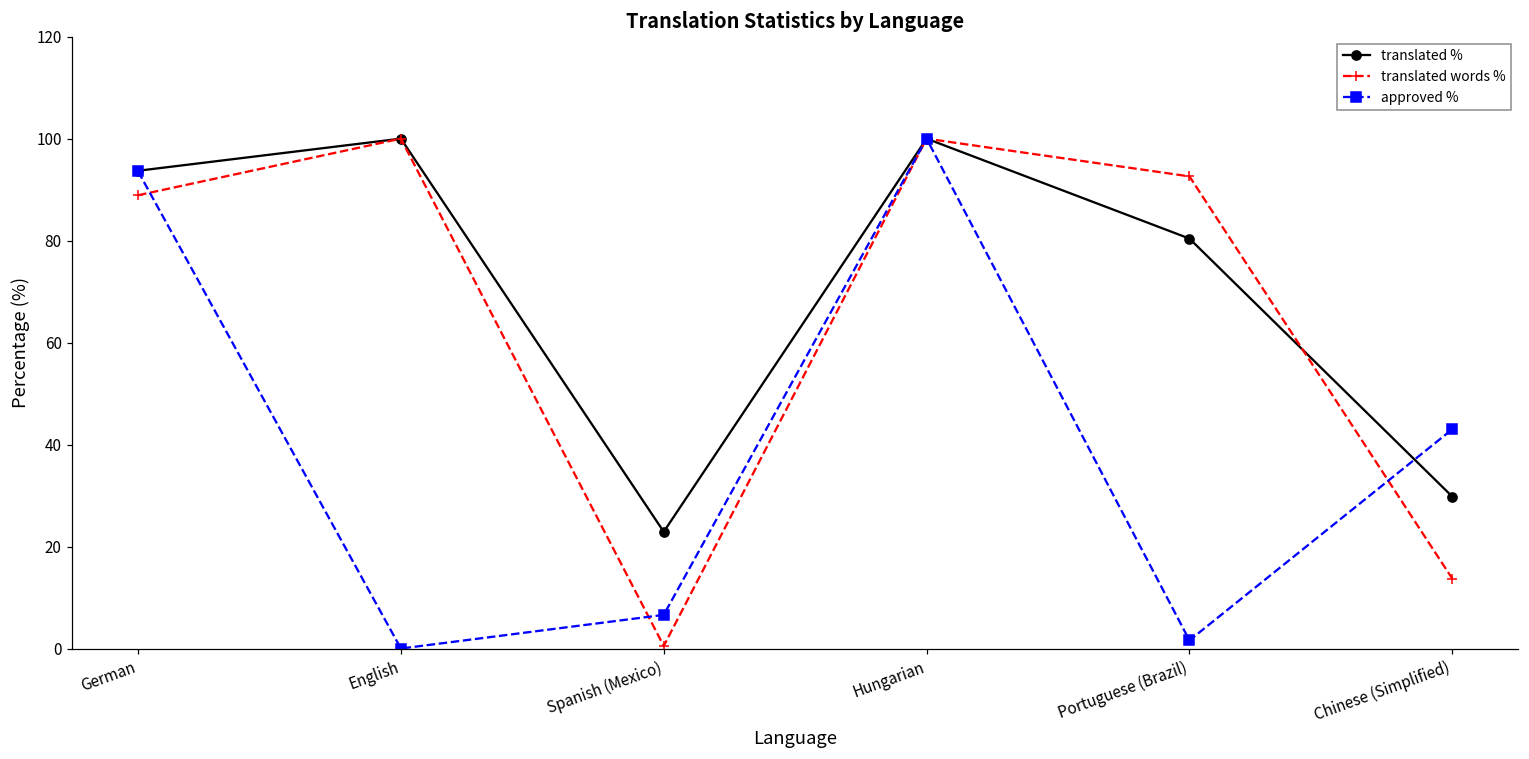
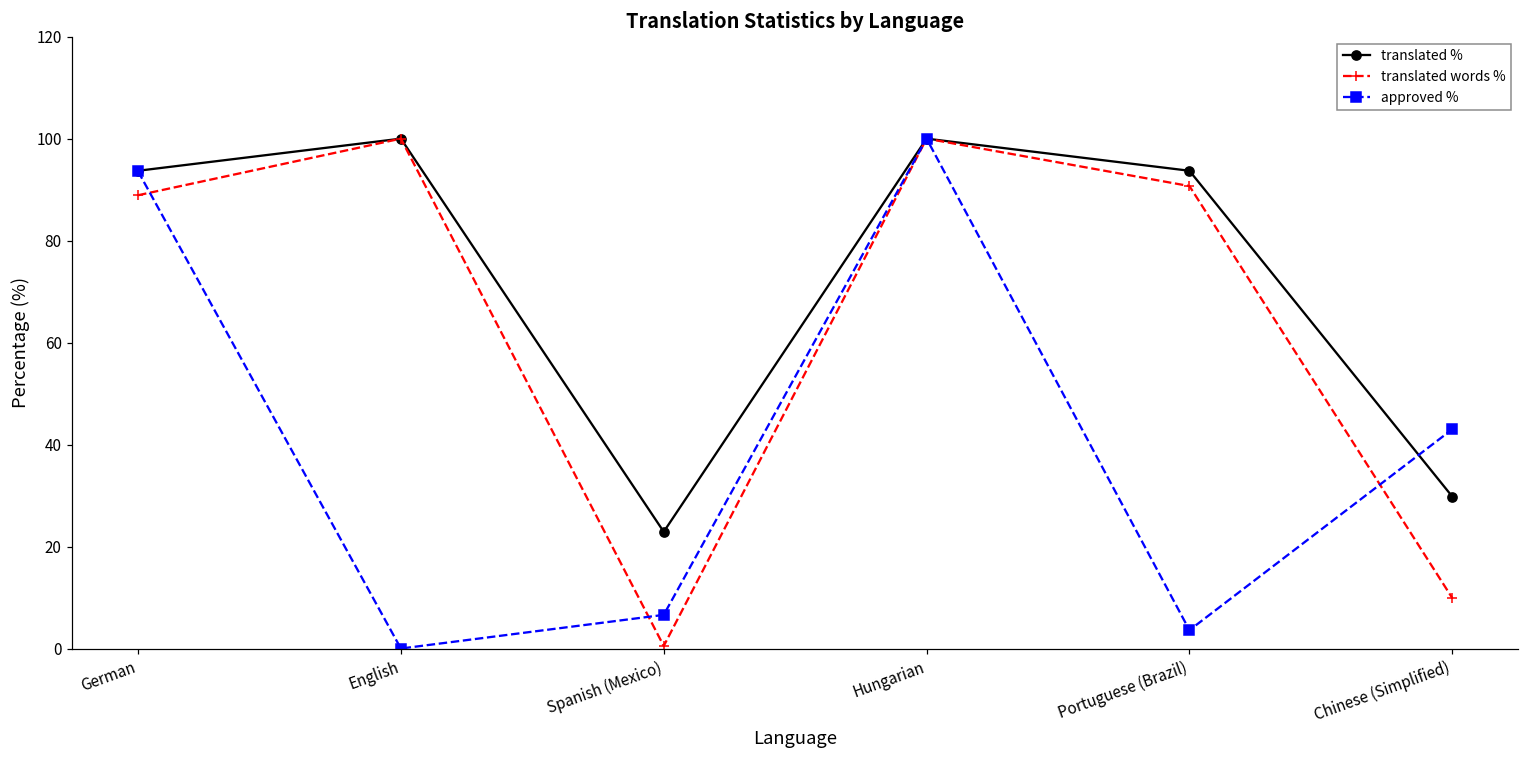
  {
    "translated %": {
      "Spanish (Mexico)": 23,
-     "Portuguese (Brazil)": 80,
+     "Portuguese (Brazil)": 94,
      "Chinese (Simplified)": 30
    },
    "translated words %": {
      "German": 89,
      "Spanish (Mexico)": 1,
-     "Portuguese (Brazil)": 93,
-     "Chinese (Simplified)": 14
+     "Portuguese (Brazil)": 91,
+     "Chinese (Simplified)": 10
    },
    "approved %": {
      "English": 0,
      "Spanish (Mexico)": 7,
-     "Portuguese (Brazil)": 2,
+     "Portuguese (Brazil)": 4,
      "Chinese (Simplified)": 43
    }
  }
